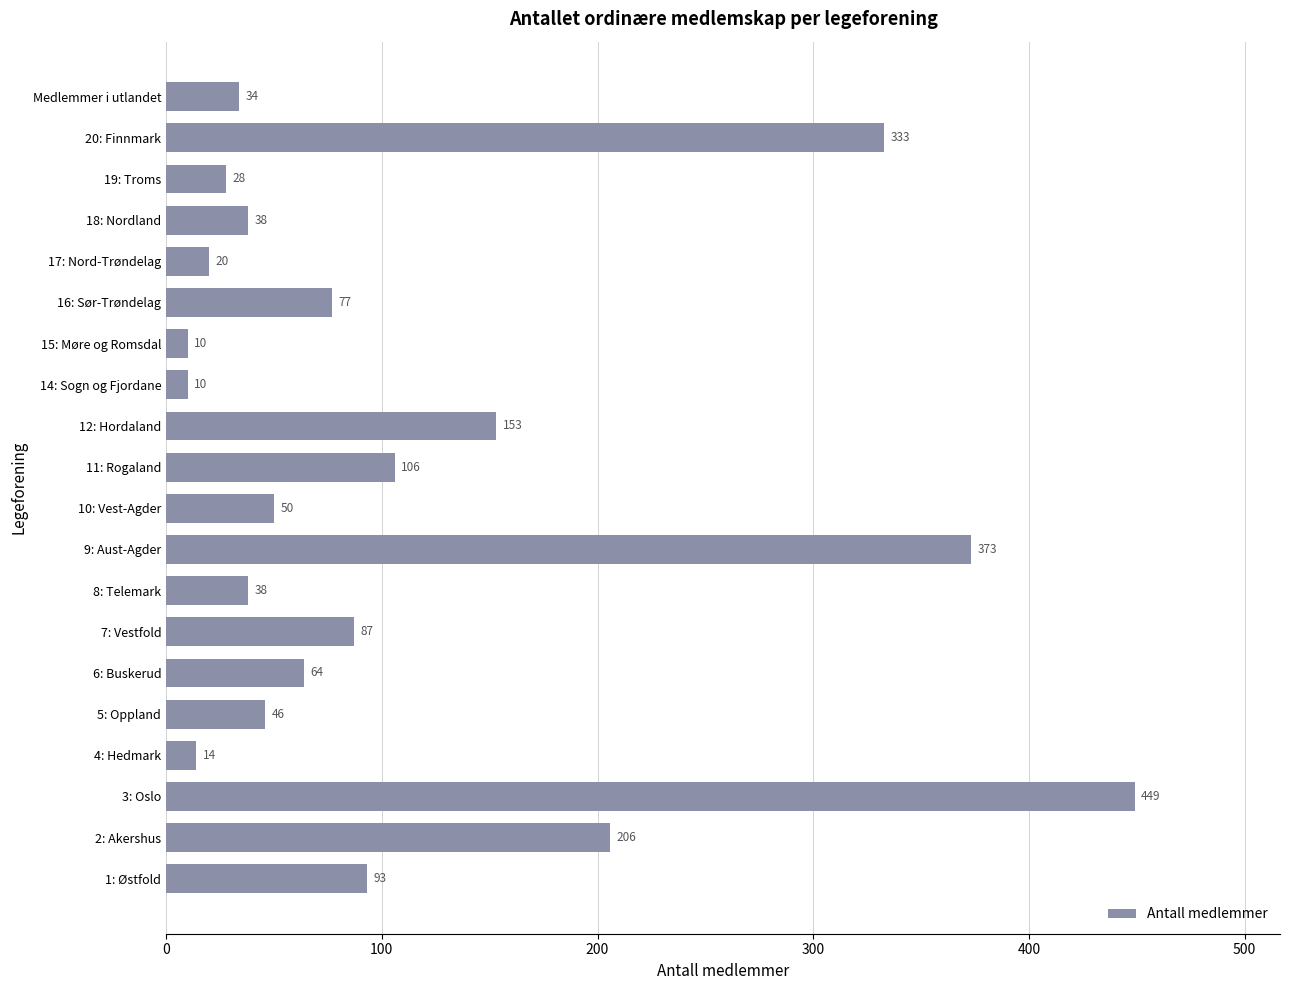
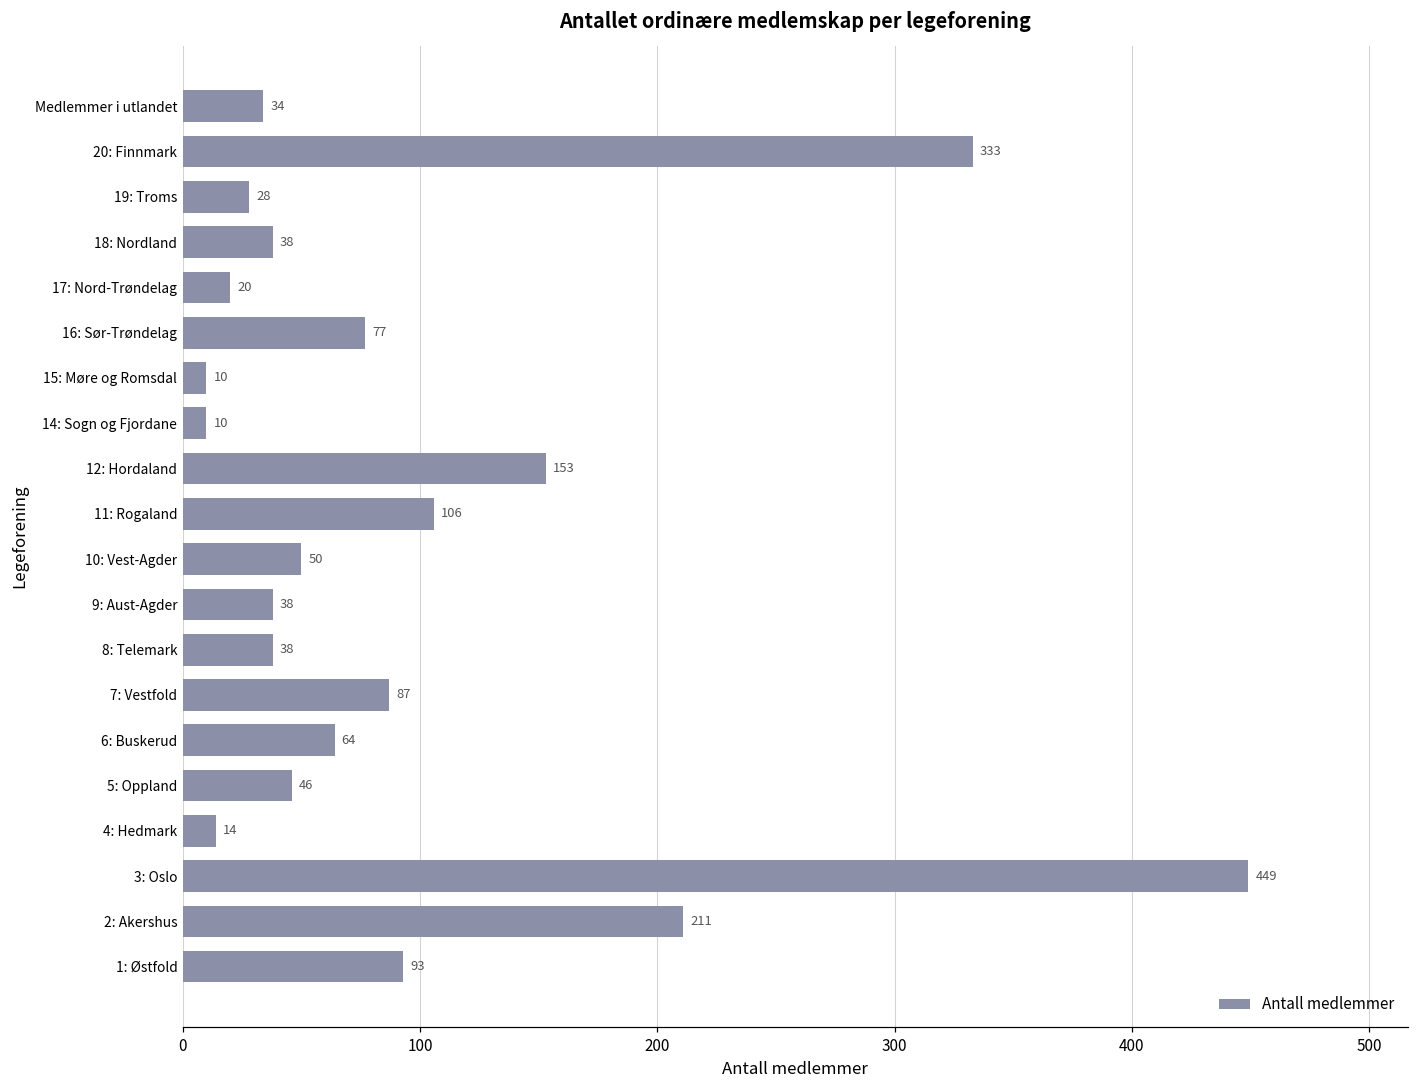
  {
    "Medlemmer i utlandet": 34,
    "20: Finnmark": 333,
    "19: Troms": 28,
    "18: Nordland": 38,
    "17: Nord-Trøndelag": 20,
    "16: Sør-Trøndelag": 77,
    "15: Møre og Romsdal": 10,
    "14: Sogn og Fjordane": 10,
    "12: Hordaland": 153,
    "11: Rogaland": 106,
    "10: Vest-Agder": 50,
-   "9: Aust-Agder": 373,
+   "9: Aust-Agder": 38,
    "8: Telemark": 38,
    "7: Vestfold": 87,
    "6: Buskerud": 64,
    "5: Oppland": 46,
    "4: Hedmark": 14,
    "3: Oslo": 449,
-   "2: Akershus": 206,
+   "2: Akershus": 211,
    "1: Østfold": 93
  }
